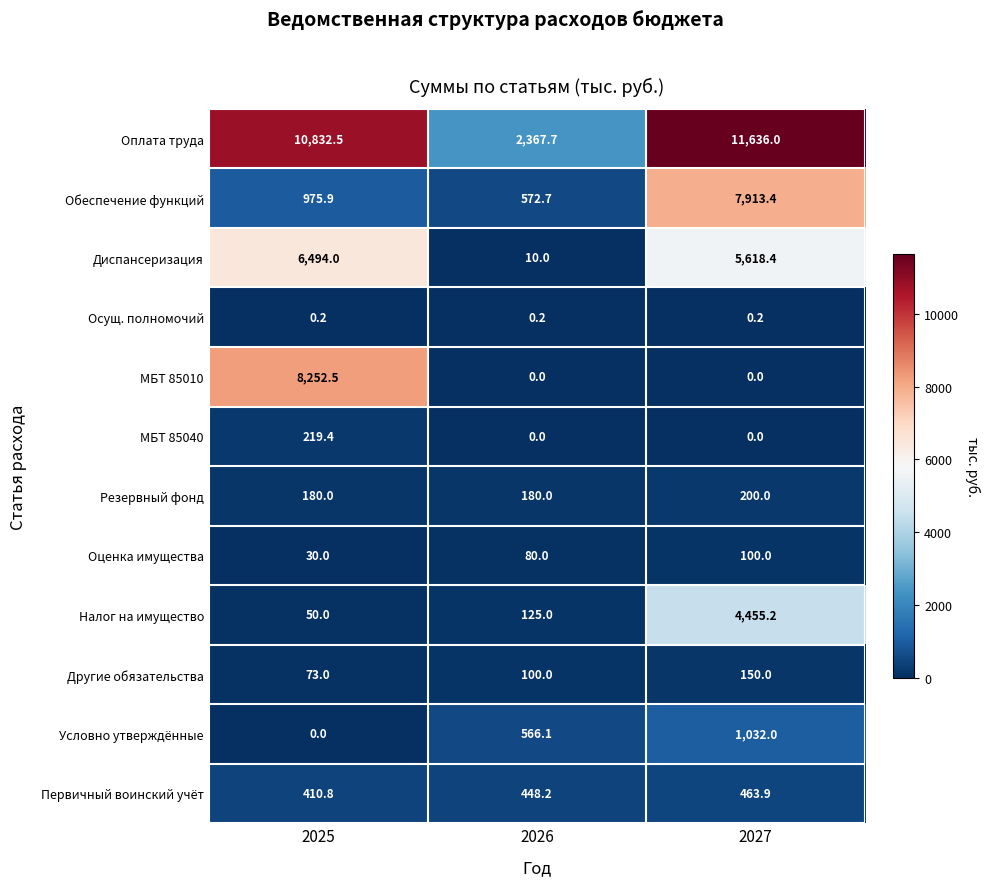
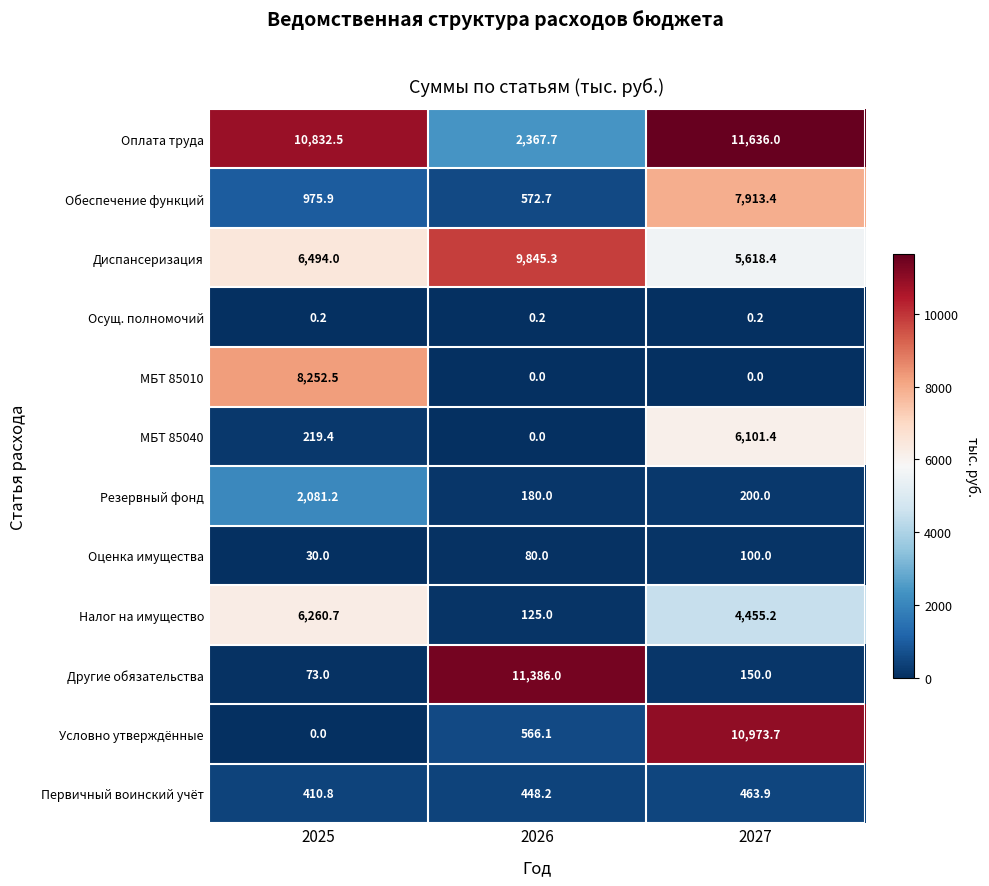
  {
    "Оплата труда": {
      "2025": "10,832.5",
      "2026": "2,367.7",
      "2027": "11,636.0"
    },
    "Обеспечение функций": {
      "2025": "975.9",
      "2026": "572.7",
      "2027": "7,913.4"
    },
    "Диспансеризация": {
      "2025": "6,494.0",
-     "2026": "10.0",
+     "2026": "9,845.3",
      "2027": "5,618.4"
    },
    "Осущ. полномочий": {
      "2025": "0.2",
      "2026": "0.2",
      "2027": "0.2"
    },
    "МБТ 85010": {
      "2025": "8,252.5",
      "2026": "0.0",
      "2027": "0.0"
    },
    "МБТ 85040": {
      "2025": "219.4",
      "2026": "0.0",
-     "2027": "0.0"
+     "2027": "6,101.4"
    },
    "Резервный фонд": {
-     "2025": "180.0",
+     "2025": "2,081.2",
      "2026": "180.0",
      "2027": "200.0"
    },
    "Оценка имущества": {
      "2025": "30.0",
      "2026": "80.0",
      "2027": "100.0"
    },
    "Налог на имущество": {
-     "2025": "50.0",
+     "2025": "6,260.7",
      "2026": "125.0",
      "2027": "4,455.2"
    },
    "Другие обязательства": {
      "2025": "73.0",
-     "2026": "100.0",
+     "2026": "11,386.0",
      "2027": "150.0"
    },
    "Условно утверждённые": {
      "2025": "0.0",
      "2026": "566.1",
-     "2027": "1,032.0"
+     "2027": "10,973.7"
    },
    "Первичный воинский учёт": {
      "2025": "410.8",
      "2026": "448.2",
      "2027": "463.9"
    }
  }
